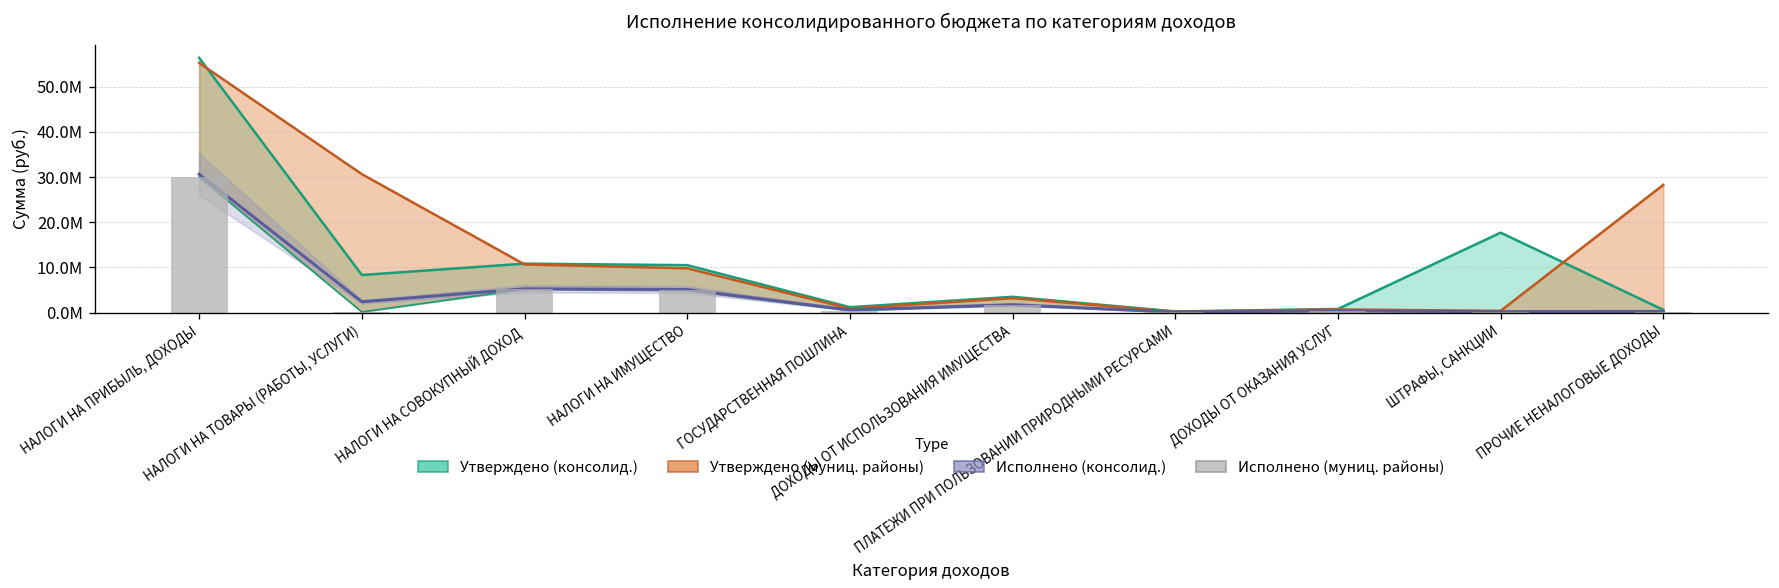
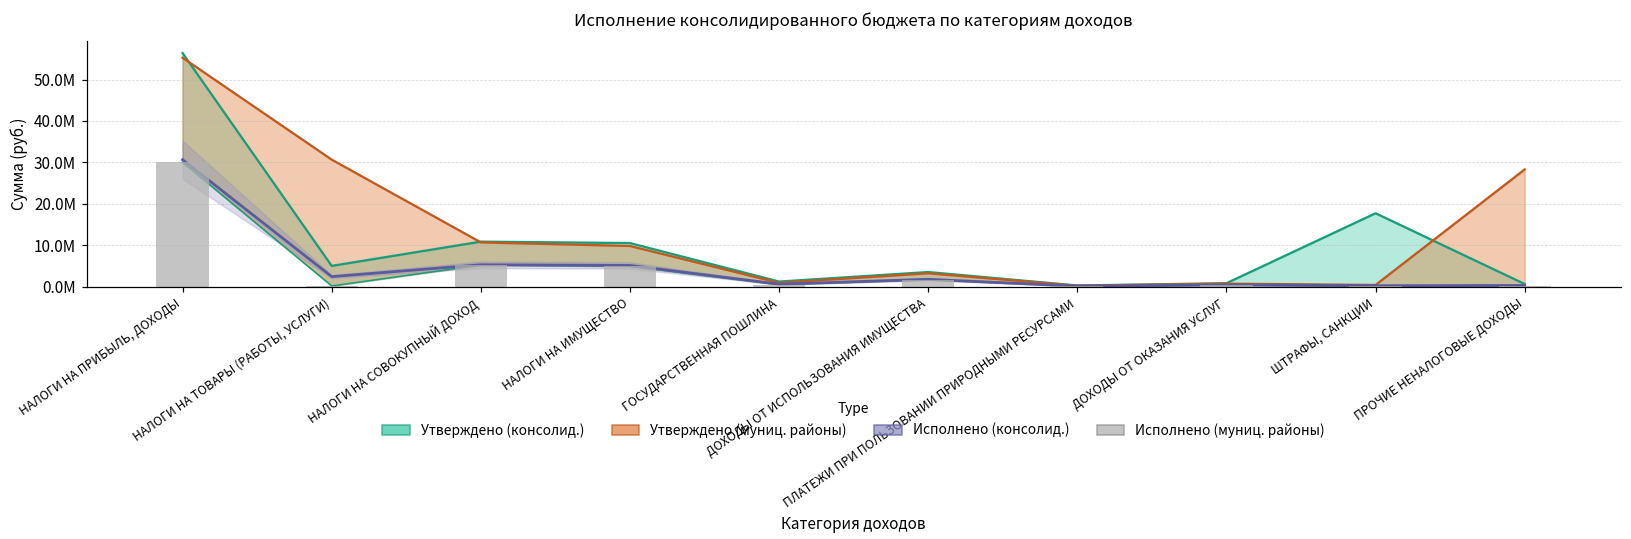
  {
    "Утверждено (консолид.)": {
      "НАЛОГИ НА ПРИБЫЛЬ, ДОХОДЫ": 56000000,
-     "НАЛОГИ НА ТОВАРЫ (РАБОТЫ, УСЛУГИ)": 8000000,
+     "НАЛОГИ НА ТОВАРЫ (РАБОТЫ, УСЛУГИ)": 5000000,
      "НАЛОГИ НА ИМУЩЕСТВО": 11000000,
      "ШТРАФЫ, САНКЦИИ": 18000000
    },
    "Утверждено (муниц. районы)": {
      "НАЛОГИ НА ПРИБЫЛЬ, ДОХОДЫ": 55000000,
      "НАЛОГИ НА ТОВАРЫ (РАБОТЫ, УСЛУГИ)": 31000000,
      "НАЛОГИ НА ИМУЩЕСТВО": 10000000,
      "ПРОЧИЕ НЕНАЛОГОВЫЕ ДОХОДЫ": 28000000
    }
  }
